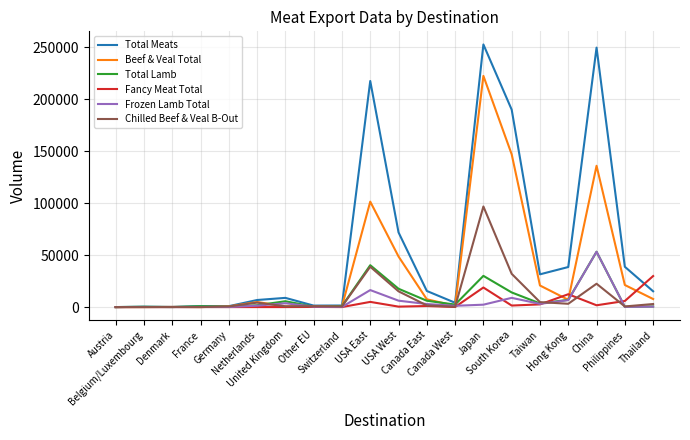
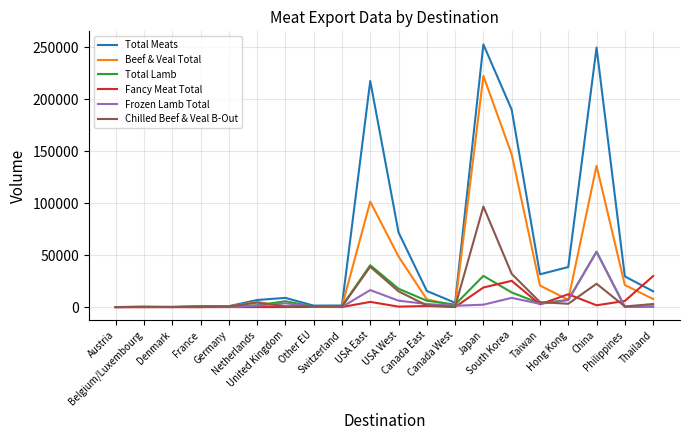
  {
    "Total Meats": {
      "United Kingdom": 9000,
      "USA East": 217000,
      "USA West": 72000,
      "Canada East": 15000,
      "Japan": 253000,
      "South Korea": 190000,
      "Taiwan": 31000,
      "Hong Kong": 39000,
      "China": 250000,
-     "Philippines": 39000,
+     "Philippines": 29000,
      "Thailand": 15000
    },
    "Beef & Veal Total": {
      "USA East": 101000,
      "USA West": 49000,
      "Japan": 222000,
      "South Korea": 147000,
      "Taiwan": 21000,
      "China": 136000,
      "Philippines": 21000,
      "Thailand": 8000
    },
    "Total Lamb": {
      "Japan": 30000,
      "South Korea": 14000
    },
    "Fancy Meat Total": {
      "USA East": 5000,
      "USA West": 0,
      "Japan": 19000,
-     "South Korea": 1000,
+     "South Korea": 25000,
      "Hong Kong": 12000,
      "China": 2000,
      "Philippines": 6000,
      "Thailand": 30000
    },
    "Frozen Lamb Total": {
      "USA East": 16000,
      "USA West": 6000,
      "Japan": 2000,
      "South Korea": 9000
    },
    "Chilled Beef & Veal B-Out": {
      "Japan": 97000,
      "South Korea": 32000,
      "Hong Kong": 3000,
      "China": 22000
    }
  }
